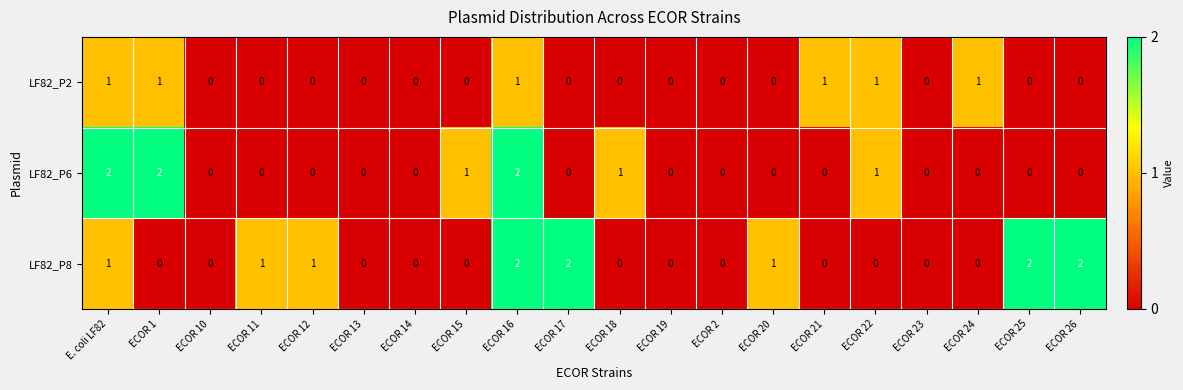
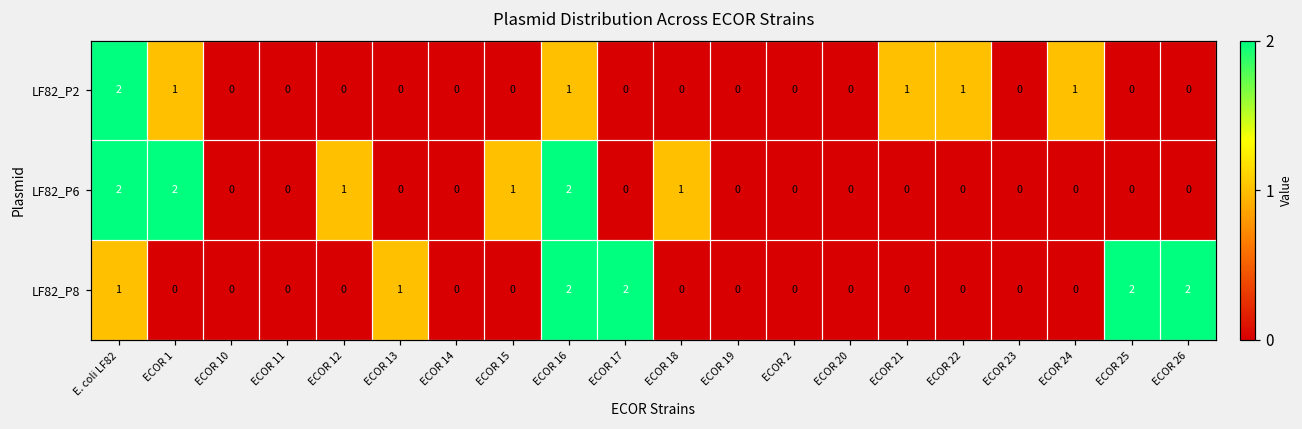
  {
    "LF82_P2": {
-     "E. coli LF82": 1,
+     "E. coli LF82": 2,
      "ECOR 1": 1,
      "ECOR 10": 0,
      "ECOR 11": 0,
      "ECOR 12": 0,
      "ECOR 13": 0,
      "ECOR 14": 0,
      "ECOR 15": 0,
      "ECOR 16": 1,
      "ECOR 17": 0,
      "ECOR 18": 0,
      "ECOR 19": 0,
      "ECOR 2": 0,
      "ECOR 20": 0,
      "ECOR 21": 1,
      "ECOR 22": 1,
      "ECOR 23": 0,
      "ECOR 24": 1,
      "ECOR 25": 0,
      "ECOR 26": 0
    },
    "LF82_P6": {
      "E. coli LF82": 2,
      "ECOR 1": 2,
      "ECOR 10": 0,
      "ECOR 11": 0,
-     "ECOR 12": 0,
+     "ECOR 12": 1,
      "ECOR 13": 0,
      "ECOR 14": 0,
      "ECOR 15": 1,
      "ECOR 16": 2,
      "ECOR 17": 0,
      "ECOR 18": 1,
      "ECOR 19": 0,
      "ECOR 2": 0,
      "ECOR 20": 0,
      "ECOR 21": 0,
-     "ECOR 22": 1,
+     "ECOR 22": 0,
      "ECOR 23": 0,
      "ECOR 24": 0,
      "ECOR 25": 0,
      "ECOR 26": 0
    },
    "LF82_P8": {
      "E. coli LF82": 1,
      "ECOR 1": 0,
      "ECOR 10": 0,
-     "ECOR 11": 1,
-     "ECOR 12": 1,
-     "ECOR 13": 0,
+     "ECOR 11": 0,
+     "ECOR 12": 0,
+     "ECOR 13": 1,
      "ECOR 14": 0,
      "ECOR 15": 0,
      "ECOR 16": 2,
      "ECOR 17": 2,
      "ECOR 18": 0,
      "ECOR 19": 0,
      "ECOR 2": 0,
-     "ECOR 20": 1,
+     "ECOR 20": 0,
      "ECOR 21": 0,
      "ECOR 22": 0,
      "ECOR 23": 0,
      "ECOR 24": 0,
      "ECOR 25": 2,
      "ECOR 26": 2
    }
  }
